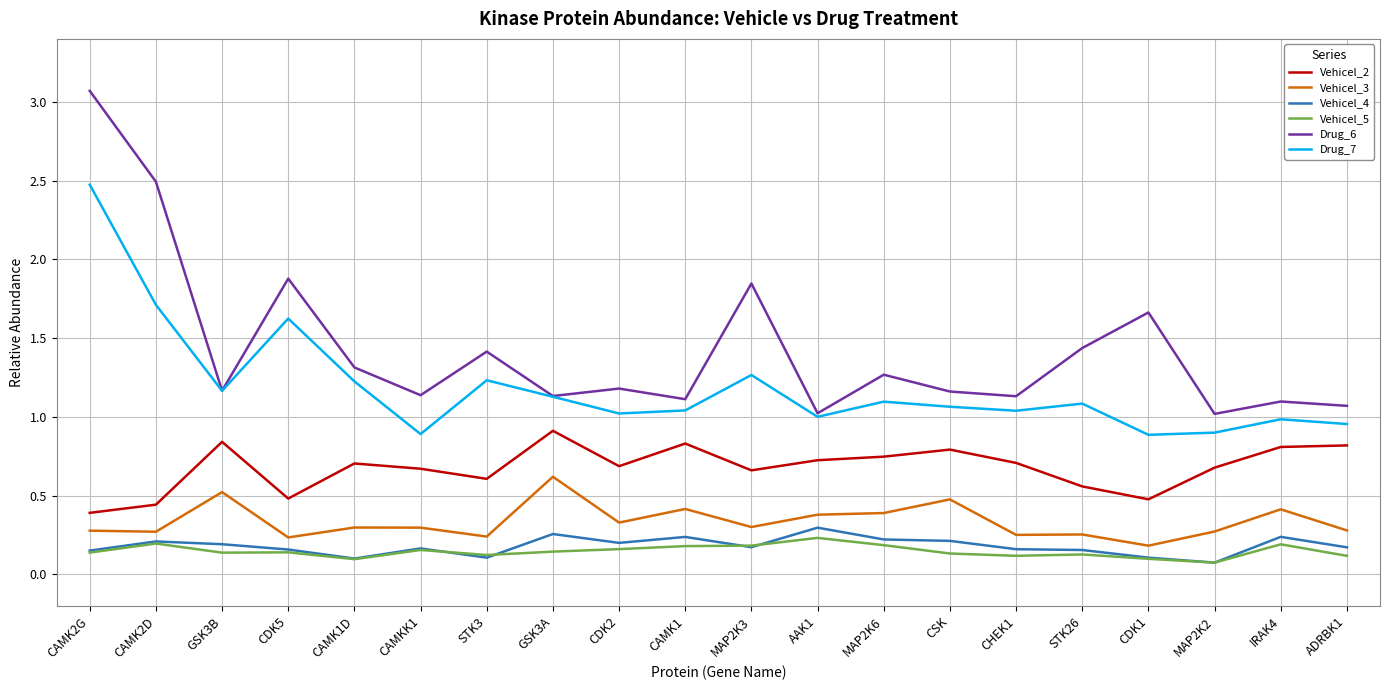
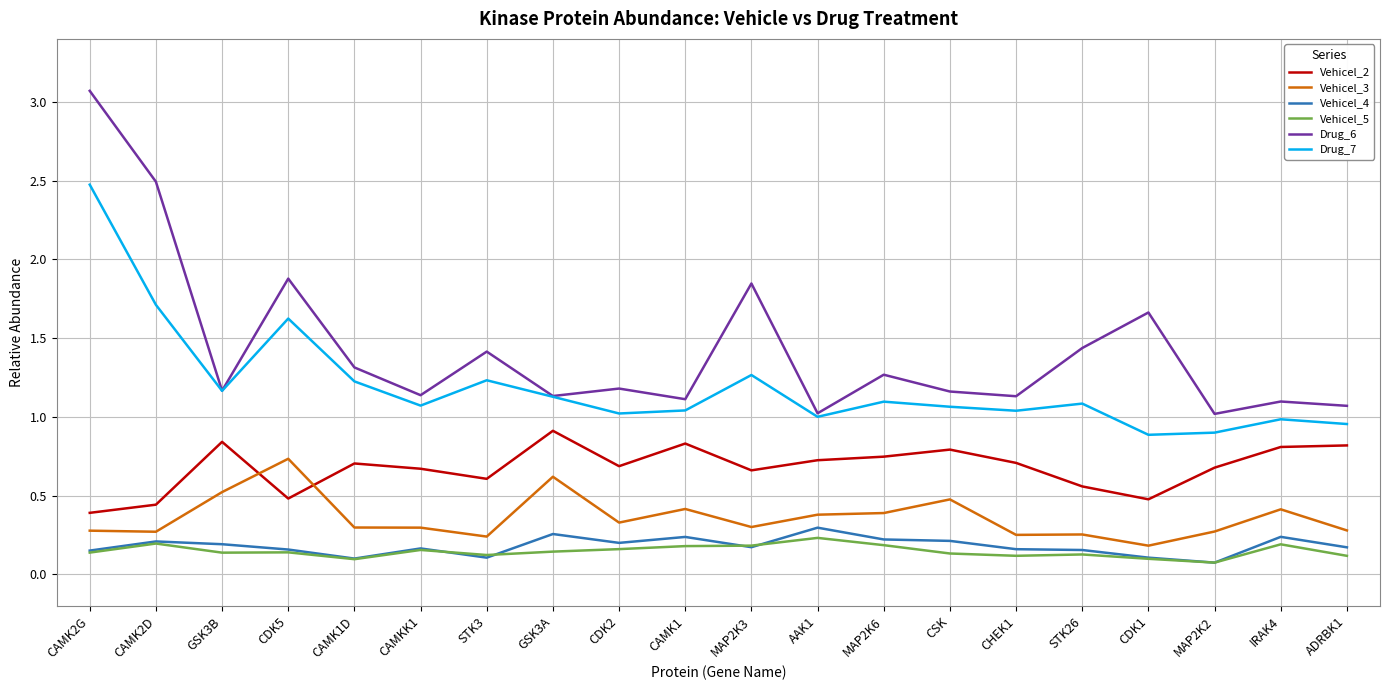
  {
    "Vehicel_2": {
      "CAMK2G": 0.39,
      "CAMK2D": 0.44,
      "GSK3B": 0.84,
      "CDK5": 0.48,
      "CAMK1D": 0.70,
      "CAMKK1": 0.67,
      "STK3": 0.61,
      "GSK3A": 0.91,
      "CDK2": 0.69,
      "CAMK1": 0.83,
      "MAP2K3": 0.66,
      "AAK1": 0.73,
      "MAP2K6": 0.75,
      "CSK": 0.79,
      "CHEK1": 0.71,
      "STK26": 0.56,
      "CDK1": 0.48,
      "MAP2K2": 0.68,
      "IRAK4": 0.81,
      "ADRBK1": 0.82
    },
    "Vehicel_3": {
      "CAMK2G": 0.28,
      "CAMK2D": 0.27,
      "GSK3B": 0.52,
-     "CDK5": 0.24,
+     "CDK5": 0.73,
      "CAMK1D": 0.30,
      "CAMKK1": 0.30,
      "STK3": 0.24,
      "GSK3A": 0.62,
      "CDK2": 0.33,
      "CAMK1": 0.42,
      "MAP2K3": 0.30,
      "AAK1": 0.38,
      "MAP2K6": 0.39,
      "CSK": 0.48,
      "CHEK1": 0.25,
      "STK26": 0.25,
      "CDK1": 0.18,
      "MAP2K2": 0.27,
      "IRAK4": 0.41,
      "ADRBK1": 0.28
    },
    "Vehicel_4": {
      "GSK3B": 0.19,
      "CDK5": 0.16,
      "STK3": 0.11,
      "GSK3A": 0.26,
      "CDK2": 0.20,
      "CAMK1": 0.24,
      "AAK1": 0.30,
      "MAP2K6": 0.22,
      "CSK": 0.21,
      "CHEK1": 0.16,
      "STK26": 0.16,
      "IRAK4": 0.24,
      "ADRBK1": 0.17
    },
    "Vehicel_5": {
      "GSK3B": 0.14,
      "CDK5": 0.14,
      "STK3": 0.12,
      "GSK3A": 0.14,
      "CDK2": 0.16,
      "CAMK1": 0.18,
      "AAK1": 0.23,
      "MAP2K6": 0.19,
      "CSK": 0.13,
      "CHEK1": 0.12,
      "STK26": 0.13,
      "IRAK4": 0.19,
      "ADRBK1": 0.12
    },
    "Drug_6": {
      "CAMK2G": 3.07,
      "CAMK2D": 2.49,
      "CDK5": 1.88,
      "CAMK1D": 1.31,
      "CAMKK1": 1.14,
      "STK3": 1.41,
      "CDK2": 1.18,
      "CAMK1": 1.11,
      "MAP2K3": 1.85,
      "AAK1": 1.02,
      "MAP2K6": 1.27,
      "CSK": 1.16,
      "CHEK1": 1.13,
      "STK26": 1.44,
      "CDK1": 1.66,
      "MAP2K2": 1.02,
      "IRAK4": 1.10,
      "ADRBK1": 1.07
    },
    "Drug_7": {
      "CAMK2G": 2.47,
      "CAMK2D": 1.71,
      "CDK5": 1.62,
      "CAMK1D": 1.23,
-     "CAMKK1": 0.89,
+     "CAMKK1": 1.07,
      "STK3": 1.23,
      "CDK2": 1.02,
      "CAMK1": 1.04,
      "MAP2K3": 1.27,
      "AAK1": 1.00,
      "MAP2K6": 1.10,
      "CSK": 1.06,
      "CHEK1": 1.04,
      "STK26": 1.08,
      "CDK1": 0.89,
      "MAP2K2": 0.90,
      "IRAK4": 0.99,
      "ADRBK1": 0.95
    }
  }
